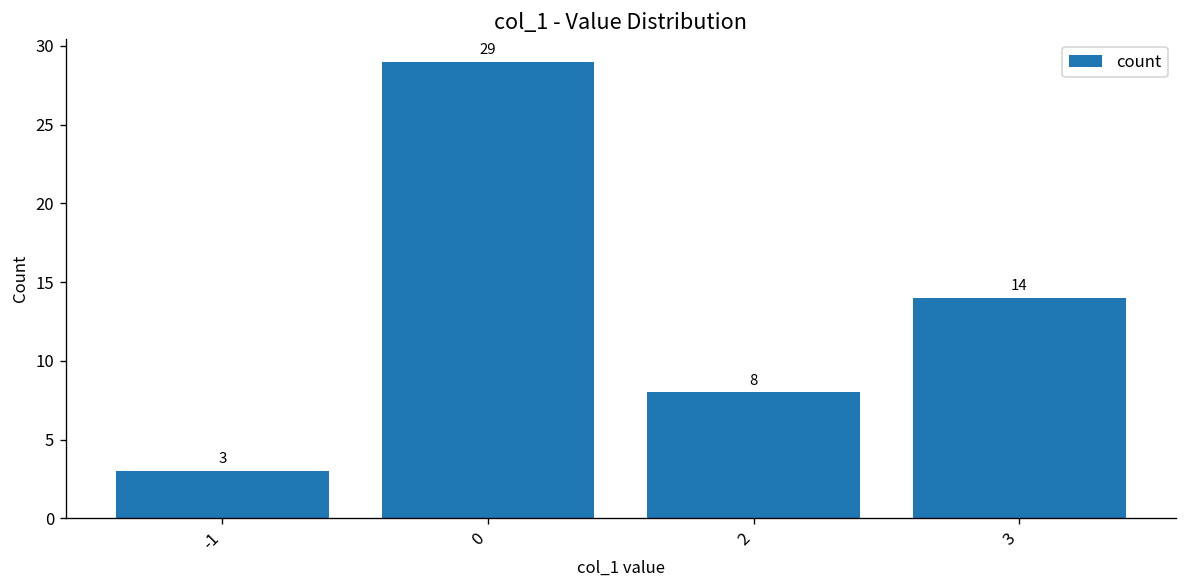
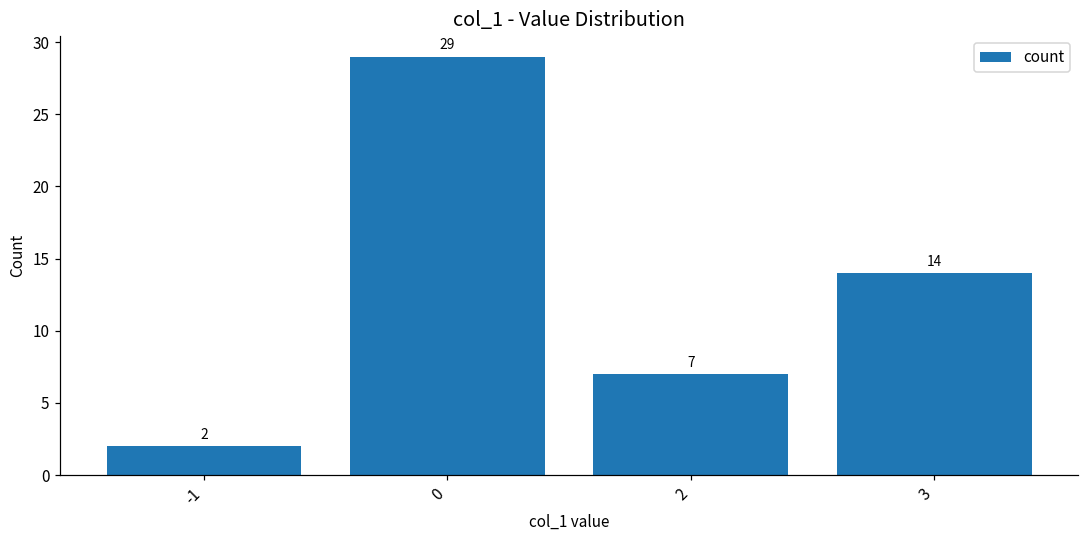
  {
-   "-1": 3,
+   "-1": 2,
    "0": 29,
-   "2": 8,
+   "2": 7,
    "3": 14
  }
